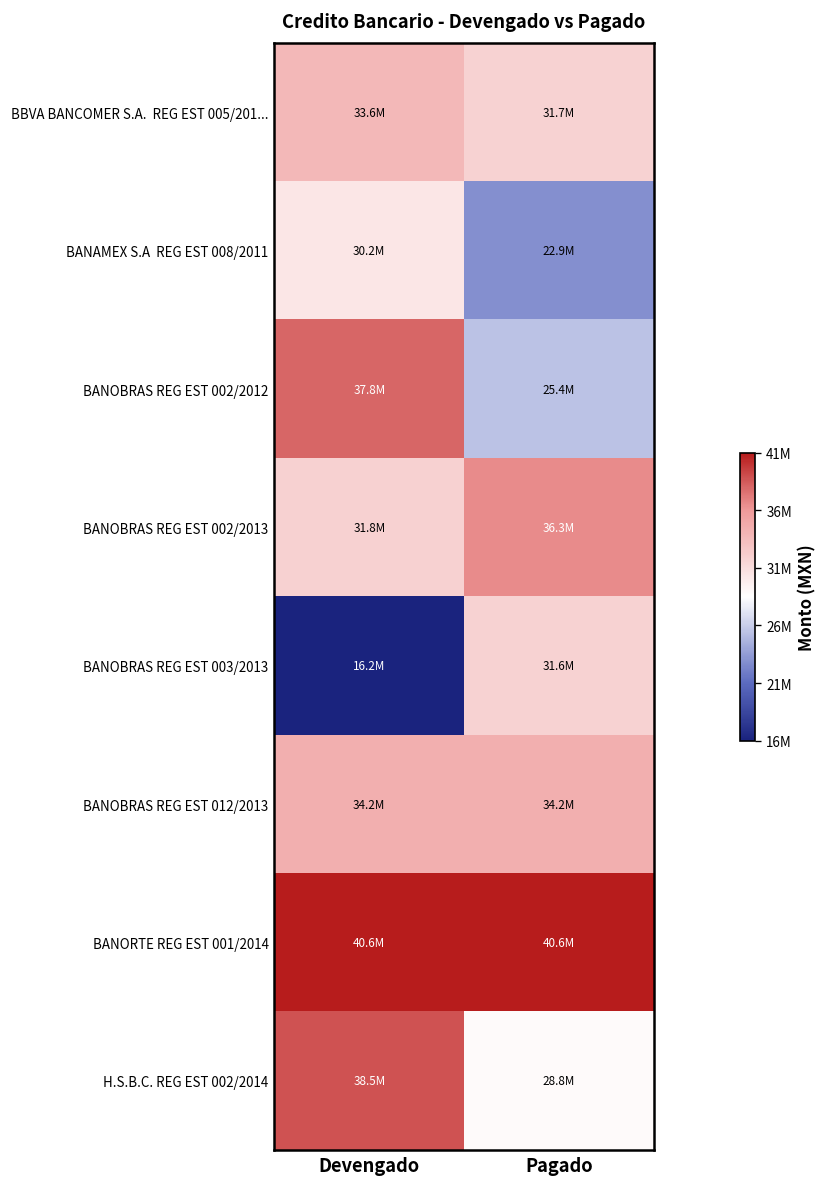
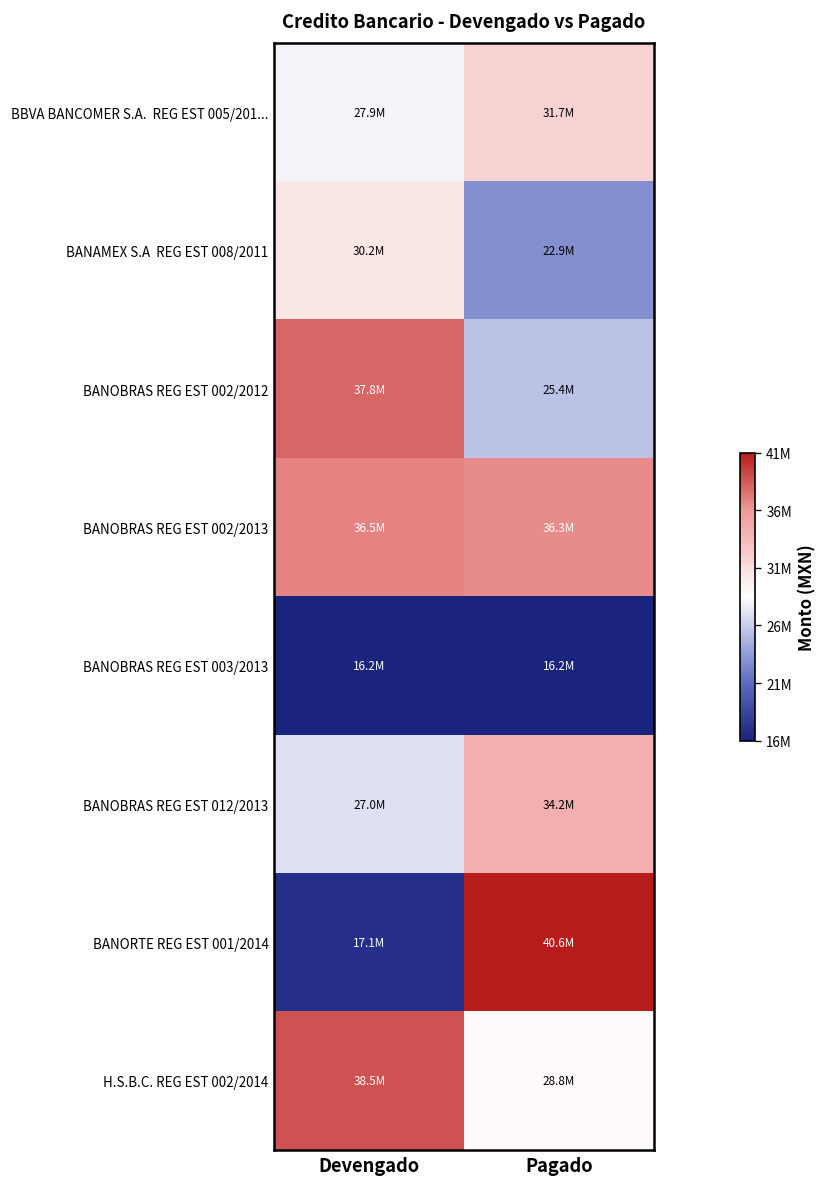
  {
    "BBVA BANCOMER S.A. REG EST 005/201...": {
-     "Devengado": "33.6M",
+     "Devengado": "27.9M",
      "Pagado": "31.7M"
    },
    "BANAMEX S.A REG EST 008/2011": {
      "Devengado": "30.2M",
      "Pagado": "22.9M"
    },
    "BANOBRAS REG EST 002/2012": {
      "Devengado": "37.8M",
      "Pagado": "25.4M"
    },
    "BANOBRAS REG EST 002/2013": {
-     "Devengado": "31.8M",
+     "Devengado": "36.5M",
      "Pagado": "36.3M"
    },
    "BANOBRAS REG EST 003/2013": {
      "Devengado": "16.2M",
-     "Pagado": "31.6M"
+     "Pagado": "16.2M"
    },
    "BANOBRAS REG EST 012/2013": {
-     "Devengado": "34.2M",
+     "Devengado": "27.0M",
      "Pagado": "34.2M"
    },
    "BANORTE REG EST 001/2014": {
-     "Devengado": "40.6M",
+     "Devengado": "17.1M",
      "Pagado": "40.6M"
    },
    "H.S.B.C. REG EST 002/2014": {
      "Devengado": "38.5M",
      "Pagado": "28.8M"
    }
  }
